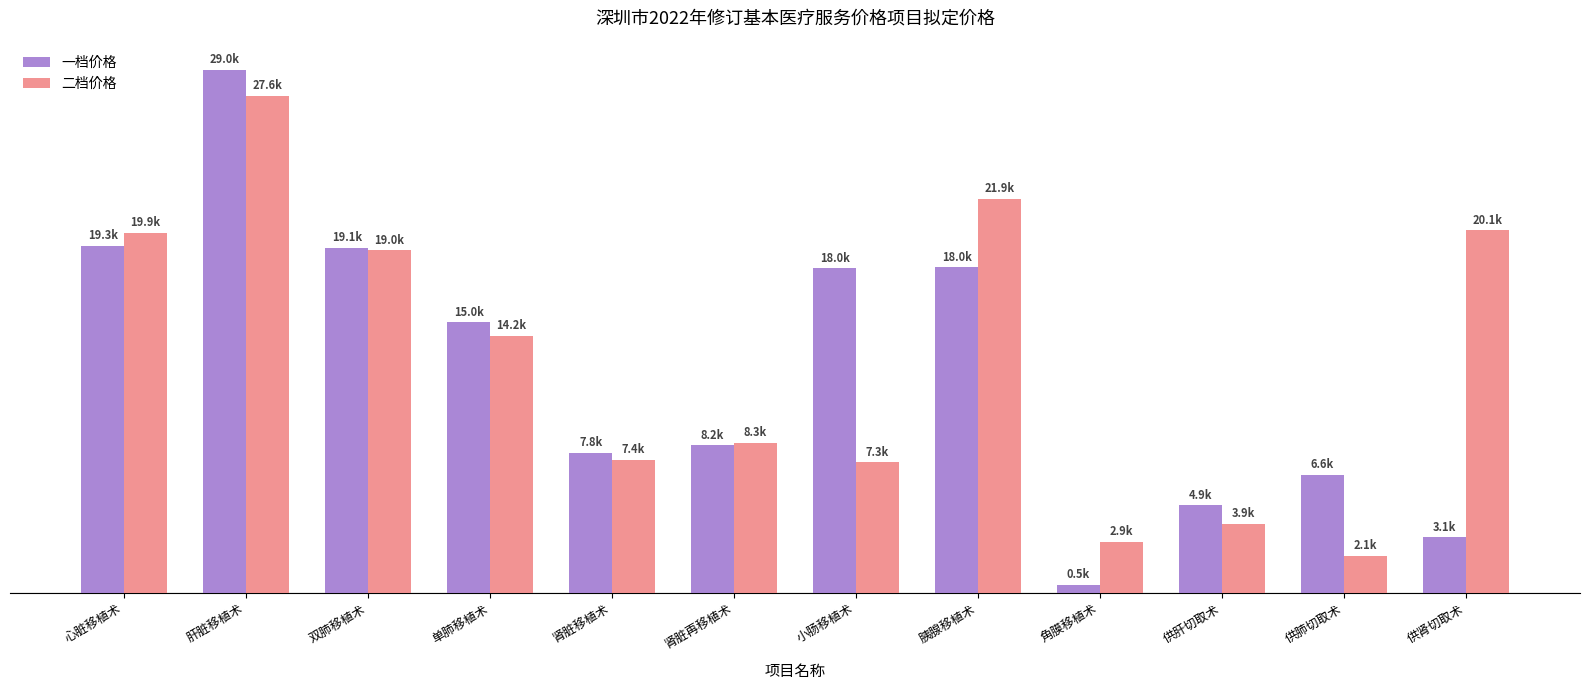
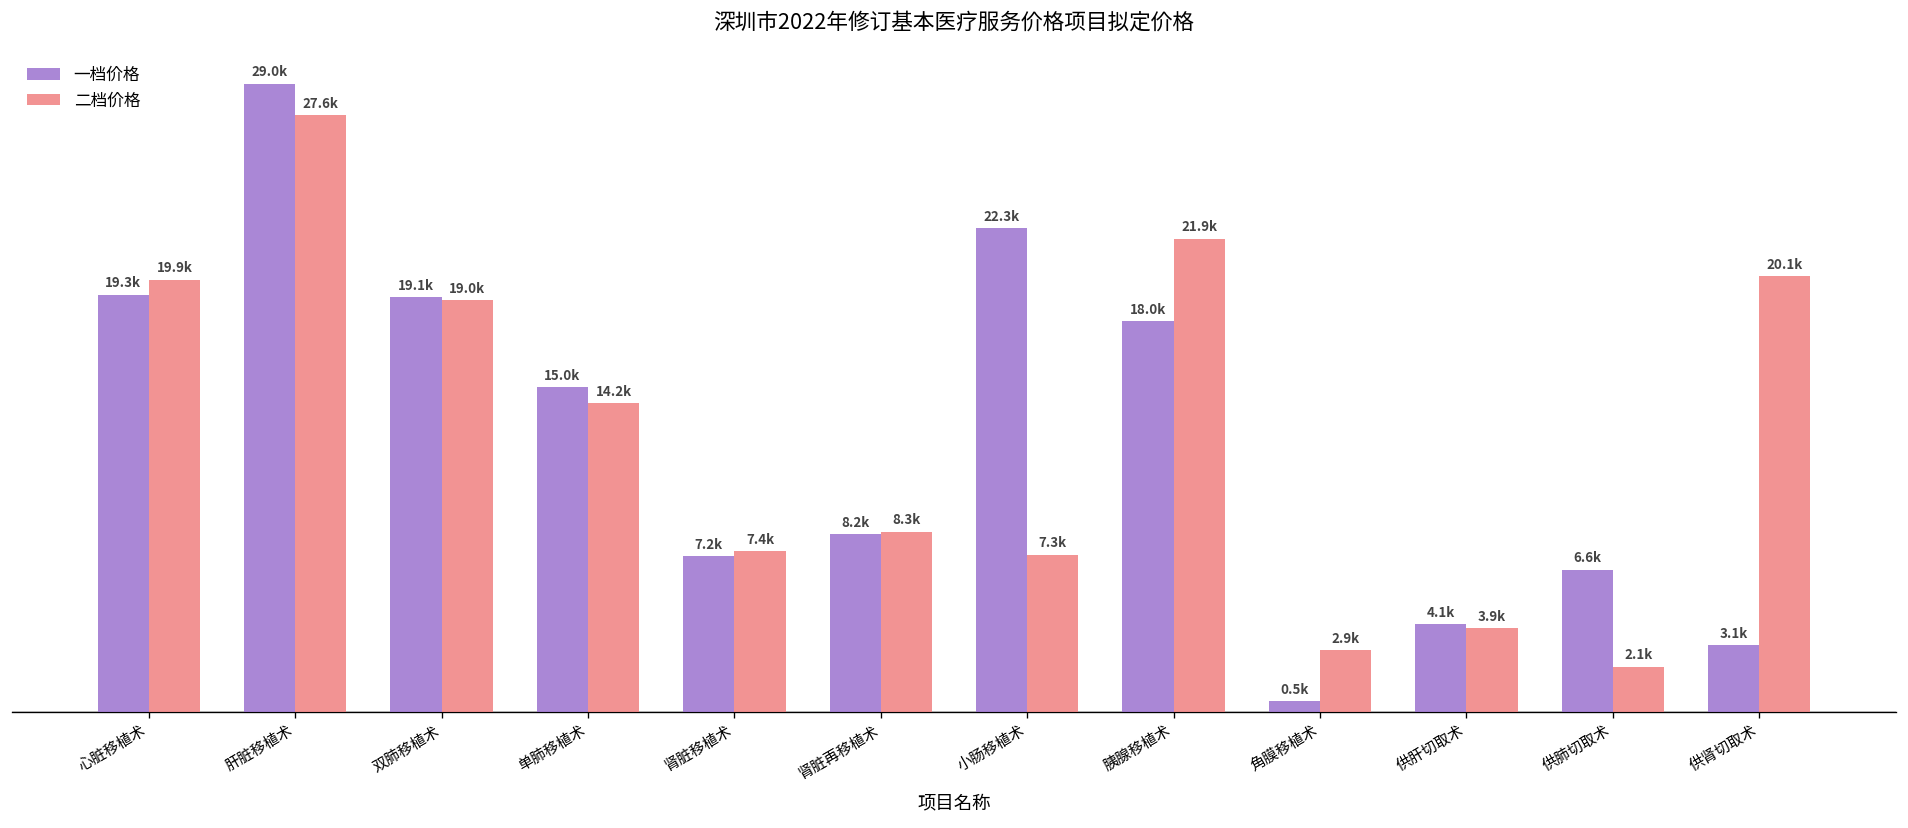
  {
    "一档价格": {
      "心脏移植术": "19.3k",
      "肝脏移植术": "29.0k",
      "双肺移植术": "19.1k",
      "单肺移植术": "15.0k",
-     "肾脏移植术": "7.8k",
+     "肾脏移植术": "7.2k",
      "肾脏再移植术": "8.2k",
-     "小肠移植术": "18.0k",
+     "小肠移植术": "22.3k",
      "胰腺移植术": "18.0k",
      "角膜移植术": "0.5k",
-     "供肝切取术": "4.9k",
+     "供肝切取术": "4.1k",
      "供肺切取术": "6.6k",
      "供肾切取术": "3.1k"
    },
    "二档价格": {
      "心脏移植术": "19.9k",
      "肝脏移植术": "27.6k",
      "双肺移植术": "19.0k",
      "单肺移植术": "14.2k",
      "肾脏移植术": "7.4k",
      "肾脏再移植术": "8.3k",
      "小肠移植术": "7.3k",
      "胰腺移植术": "21.9k",
      "角膜移植术": "2.9k",
      "供肝切取术": "3.9k",
      "供肺切取术": "2.1k",
      "供肾切取术": "20.1k"
    }
  }
